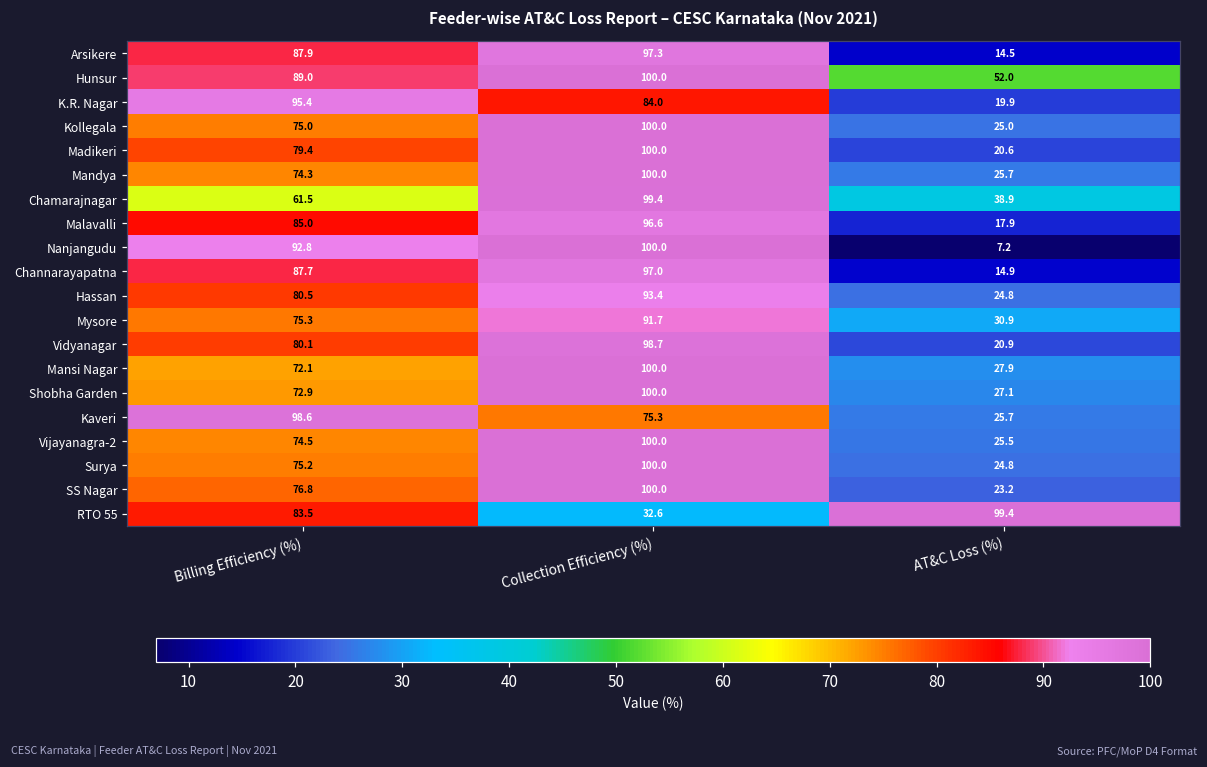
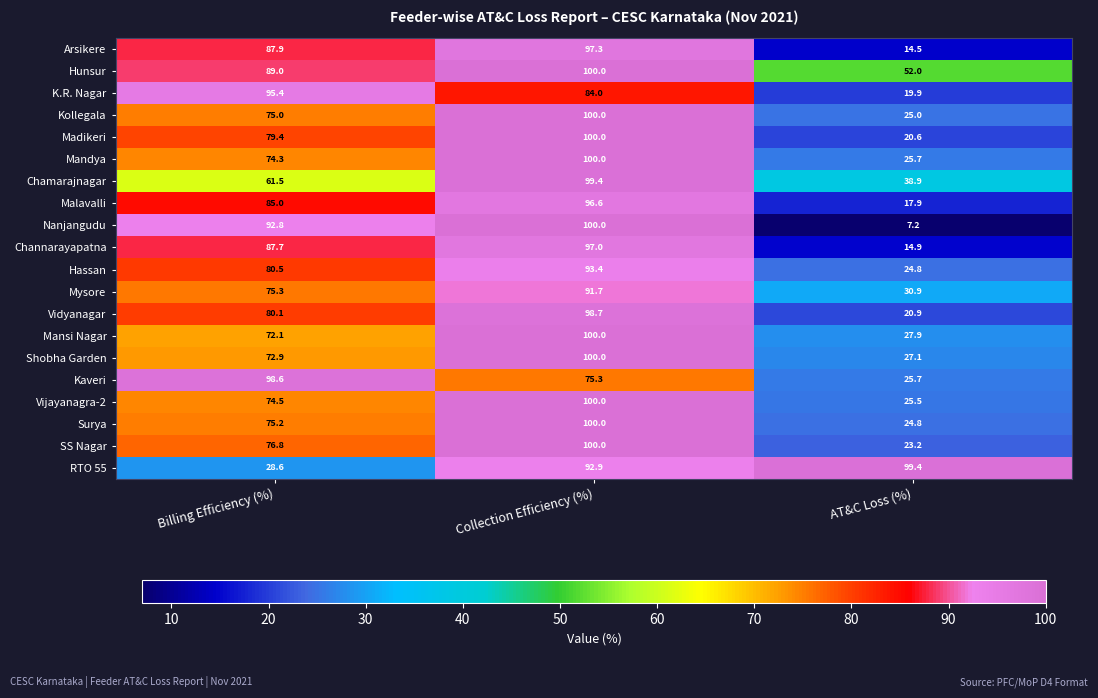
  {
    "Arsikere": {
      "Billing Efficiency (%)": 87.9,
      "Collection Efficiency (%)": 97.3,
      "AT&C Loss (%)": 14.5
    },
    "Hunsur": {
      "Billing Efficiency (%)": 89.0,
      "Collection Efficiency (%)": 100.0,
      "AT&C Loss (%)": 52.0
    },
    "K.R. Nagar": {
      "Billing Efficiency (%)": 95.4,
      "Collection Efficiency (%)": 84.0,
      "AT&C Loss (%)": 19.9
    },
    "Kollegala": {
      "Billing Efficiency (%)": 75.0,
      "Collection Efficiency (%)": 100.0,
      "AT&C Loss (%)": 25.0
    },
    "Madikeri": {
      "Billing Efficiency (%)": 79.4,
      "Collection Efficiency (%)": 100.0,
      "AT&C Loss (%)": 20.6
    },
    "Mandya": {
      "Billing Efficiency (%)": 74.3,
      "Collection Efficiency (%)": 100.0,
      "AT&C Loss (%)": 25.7
    },
    "Chamarajnagar": {
      "Billing Efficiency (%)": 61.5,
      "Collection Efficiency (%)": 99.4,
      "AT&C Loss (%)": 38.9
    },
    "Malavalli": {
      "Billing Efficiency (%)": 85.0,
      "Collection Efficiency (%)": 96.6,
      "AT&C Loss (%)": 17.9
    },
    "Nanjangudu": {
      "Billing Efficiency (%)": 92.8,
      "Collection Efficiency (%)": 100.0,
      "AT&C Loss (%)": 7.2
    },
    "Channarayapatna": {
      "Billing Efficiency (%)": 87.7,
      "Collection Efficiency (%)": 97.0,
      "AT&C Loss (%)": 14.9
    },
    "Hassan": {
      "Billing Efficiency (%)": 80.5,
      "Collection Efficiency (%)": 93.4,
      "AT&C Loss (%)": 24.8
    },
    "Mysore": {
      "Billing Efficiency (%)": 75.3,
      "Collection Efficiency (%)": 91.7,
      "AT&C Loss (%)": 30.9
    },
    "Vidyanagar": {
      "Billing Efficiency (%)": 80.1,
      "Collection Efficiency (%)": 98.7,
      "AT&C Loss (%)": 20.9
    },
    "Mansi Nagar": {
      "Billing Efficiency (%)": 72.1,
      "Collection Efficiency (%)": 100.0,
      "AT&C Loss (%)": 27.9
    },
    "Shobha Garden": {
      "Billing Efficiency (%)": 72.9,
      "Collection Efficiency (%)": 100.0,
      "AT&C Loss (%)": 27.1
    },
    "Kaveri": {
      "Billing Efficiency (%)": 98.6,
      "Collection Efficiency (%)": 75.3,
      "AT&C Loss (%)": 25.7
    },
    "Vijayanagra-2": {
      "Billing Efficiency (%)": 74.5,
      "Collection Efficiency (%)": 100.0,
      "AT&C Loss (%)": 25.5
    },
    "Surya": {
      "Billing Efficiency (%)": 75.2,
      "Collection Efficiency (%)": 100.0,
      "AT&C Loss (%)": 24.8
    },
    "SS Nagar": {
      "Billing Efficiency (%)": 76.8,
      "Collection Efficiency (%)": 100.0,
      "AT&C Loss (%)": 23.2
    },
    "RTO 55": {
-     "Billing Efficiency (%)": 83.5,
-     "Collection Efficiency (%)": 32.6,
+     "Billing Efficiency (%)": 28.6,
+     "Collection Efficiency (%)": 92.9,
      "AT&C Loss (%)": 99.4
    }
  }
